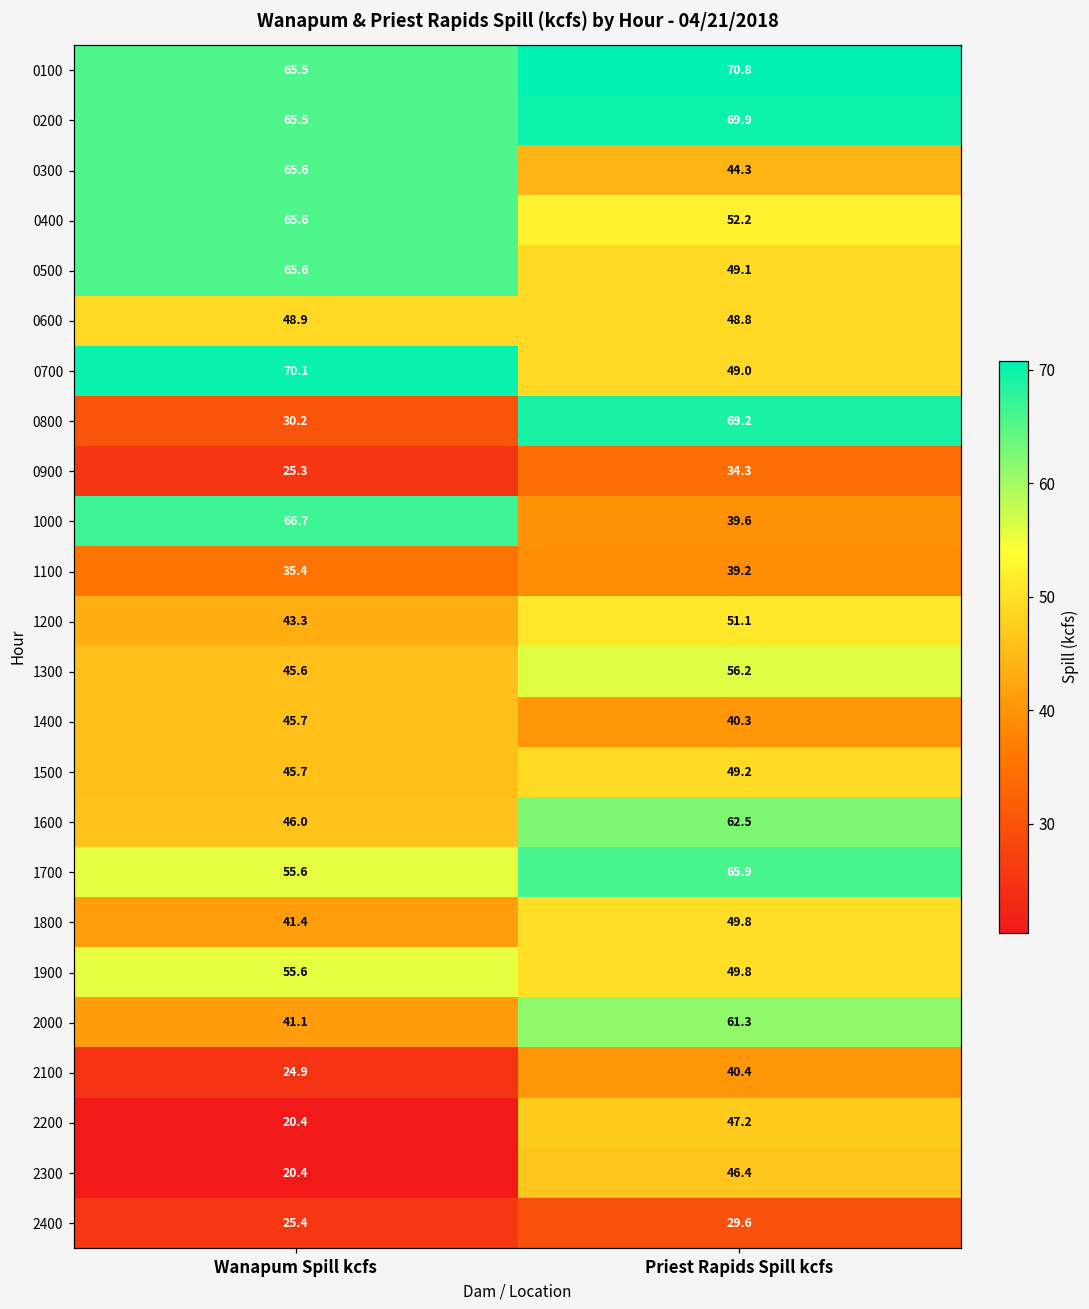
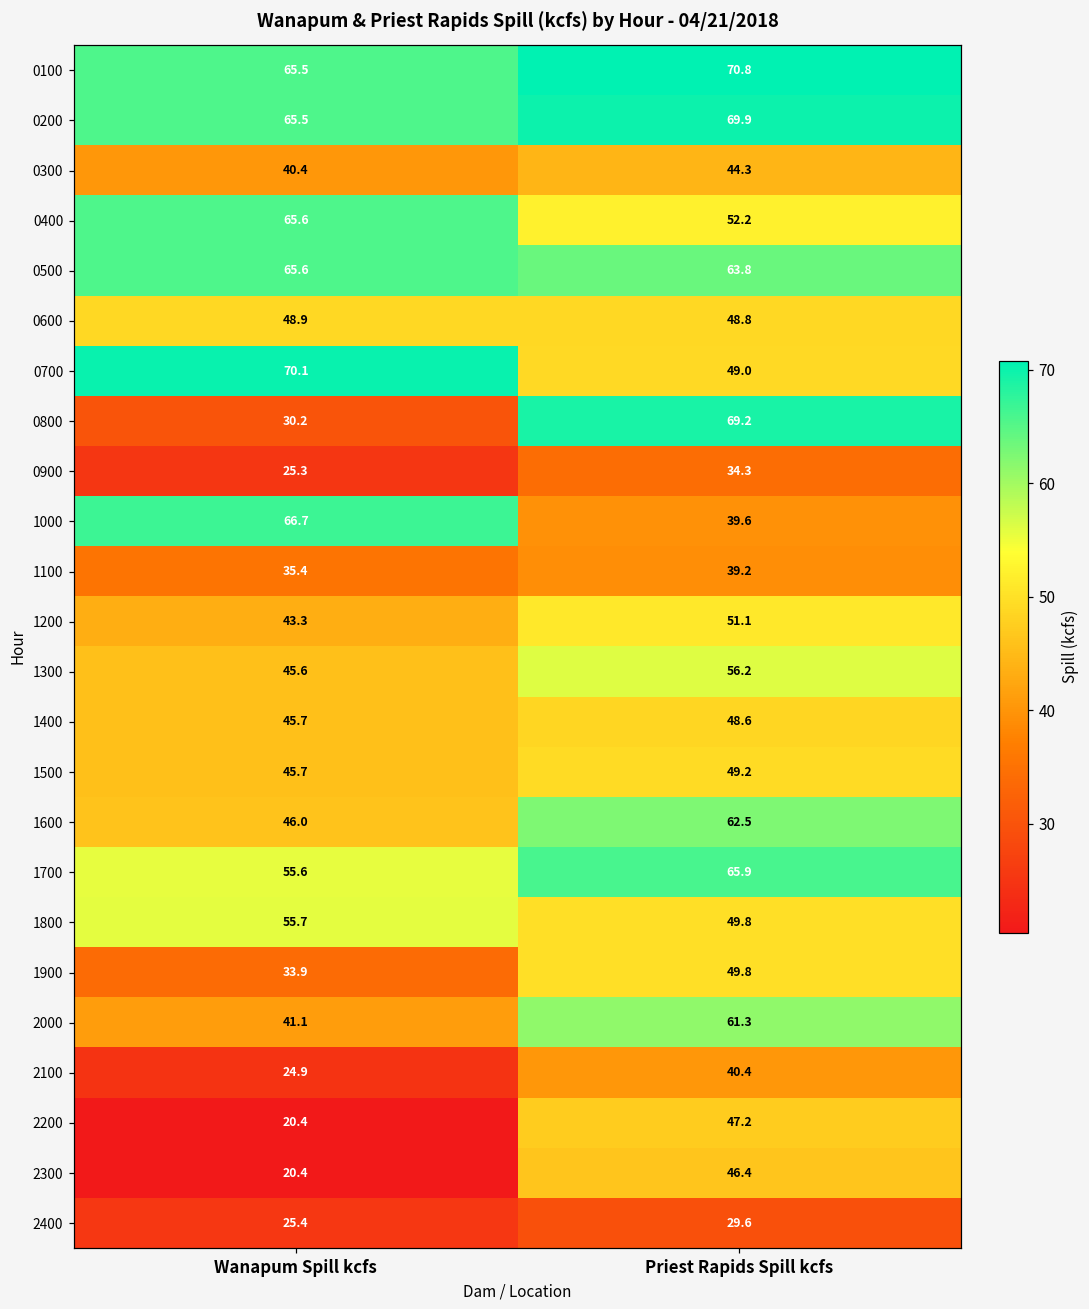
  {
    "0100": {
      "Wanapum Spill kcfs": 65.5,
      "Priest Rapids Spill kcfs": 70.8
    },
    "0200": {
      "Wanapum Spill kcfs": 65.5,
      "Priest Rapids Spill kcfs": 69.9
    },
    "0300": {
-     "Wanapum Spill kcfs": 65.6,
+     "Wanapum Spill kcfs": 40.4,
      "Priest Rapids Spill kcfs": 44.3
    },
    "0400": {
      "Wanapum Spill kcfs": 65.6,
      "Priest Rapids Spill kcfs": 52.2
    },
    "0500": {
      "Wanapum Spill kcfs": 65.6,
-     "Priest Rapids Spill kcfs": 49.1
+     "Priest Rapids Spill kcfs": 63.8
    },
    "0600": {
      "Wanapum Spill kcfs": 48.9,
      "Priest Rapids Spill kcfs": 48.8
    },
    "0700": {
      "Wanapum Spill kcfs": 70.1,
      "Priest Rapids Spill kcfs": 49.0
    },
    "0800": {
      "Wanapum Spill kcfs": 30.2,
      "Priest Rapids Spill kcfs": 69.2
    },
    "0900": {
      "Wanapum Spill kcfs": 25.3,
      "Priest Rapids Spill kcfs": 34.3
    },
    "1000": {
      "Wanapum Spill kcfs": 66.7,
      "Priest Rapids Spill kcfs": 39.6
    },
    "1100": {
      "Wanapum Spill kcfs": 35.4,
      "Priest Rapids Spill kcfs": 39.2
    },
    "1200": {
      "Wanapum Spill kcfs": 43.3,
      "Priest Rapids Spill kcfs": 51.1
    },
    "1300": {
      "Wanapum Spill kcfs": 45.6,
      "Priest Rapids Spill kcfs": 56.2
    },
    "1400": {
      "Wanapum Spill kcfs": 45.7,
-     "Priest Rapids Spill kcfs": 40.3
+     "Priest Rapids Spill kcfs": 48.6
    },
    "1500": {
      "Wanapum Spill kcfs": 45.7,
      "Priest Rapids Spill kcfs": 49.2
    },
    "1600": {
      "Wanapum Spill kcfs": 46.0,
      "Priest Rapids Spill kcfs": 62.5
    },
    "1700": {
      "Wanapum Spill kcfs": 55.6,
      "Priest Rapids Spill kcfs": 65.9
    },
    "1800": {
-     "Wanapum Spill kcfs": 41.4,
+     "Wanapum Spill kcfs": 55.7,
      "Priest Rapids Spill kcfs": 49.8
    },
    "1900": {
-     "Wanapum Spill kcfs": 55.6,
+     "Wanapum Spill kcfs": 33.9,
      "Priest Rapids Spill kcfs": 49.8
    },
    "2000": {
      "Wanapum Spill kcfs": 41.1,
      "Priest Rapids Spill kcfs": 61.3
    },
    "2100": {
      "Wanapum Spill kcfs": 24.9,
      "Priest Rapids Spill kcfs": 40.4
    },
    "2200": {
      "Wanapum Spill kcfs": 20.4,
      "Priest Rapids Spill kcfs": 47.2
    },
    "2300": {
      "Wanapum Spill kcfs": 20.4,
      "Priest Rapids Spill kcfs": 46.4
    },
    "2400": {
      "Wanapum Spill kcfs": 25.4,
      "Priest Rapids Spill kcfs": 29.6
    }
  }
